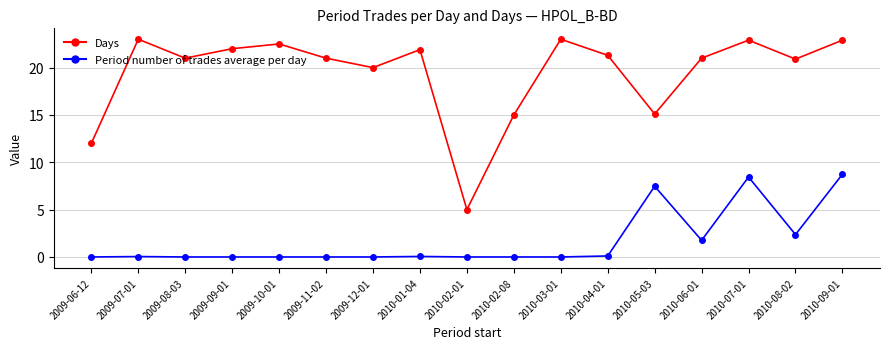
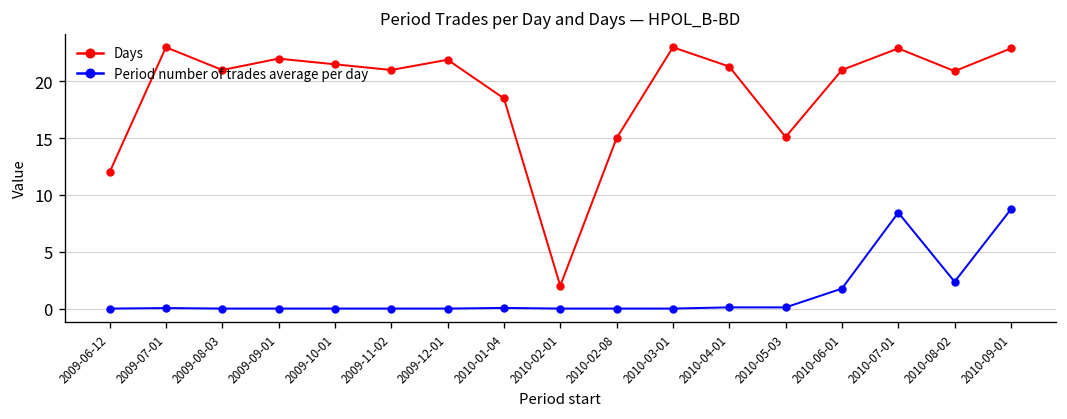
  {
    "Days": {
      "2009-06-12": 12,
      "2009-07-01": 23,
      "2009-08-03": 21,
      "2009-09-01": 22,
-     "2009-10-01": 23,
+     "2009-10-01": 22,
      "2009-11-02": 21,
-     "2009-12-01": 20,
-     "2010-01-04": 22,
-     "2010-02-01": 5,
+     "2009-12-01": 22,
+     "2010-01-04": 19,
+     "2010-02-01": 2,
      "2010-02-08": 15,
      "2010-03-01": 23,
      "2010-04-01": 21,
      "2010-05-03": 15,
      "2010-06-01": 21,
      "2010-07-01": 23,
      "2010-08-02": 21,
      "2010-09-01": 23
    },
    "Period number of trades average per day": {
      "2009-06-12": 0,
      "2009-07-01": 0,
      "2009-08-03": 0,
      "2009-09-01": 0,
      "2009-10-01": 0,
      "2009-11-02": 0,
      "2009-12-01": 0,
      "2010-01-04": 0,
      "2010-02-01": 0,
      "2010-02-08": 0,
      "2010-03-01": 0,
      "2010-04-01": 0,
-     "2010-05-03": 7,
+     "2010-05-03": 0,
      "2010-06-01": 2,
      "2010-07-01": 8,
      "2010-08-02": 2,
      "2010-09-01": 9
    }
  }
